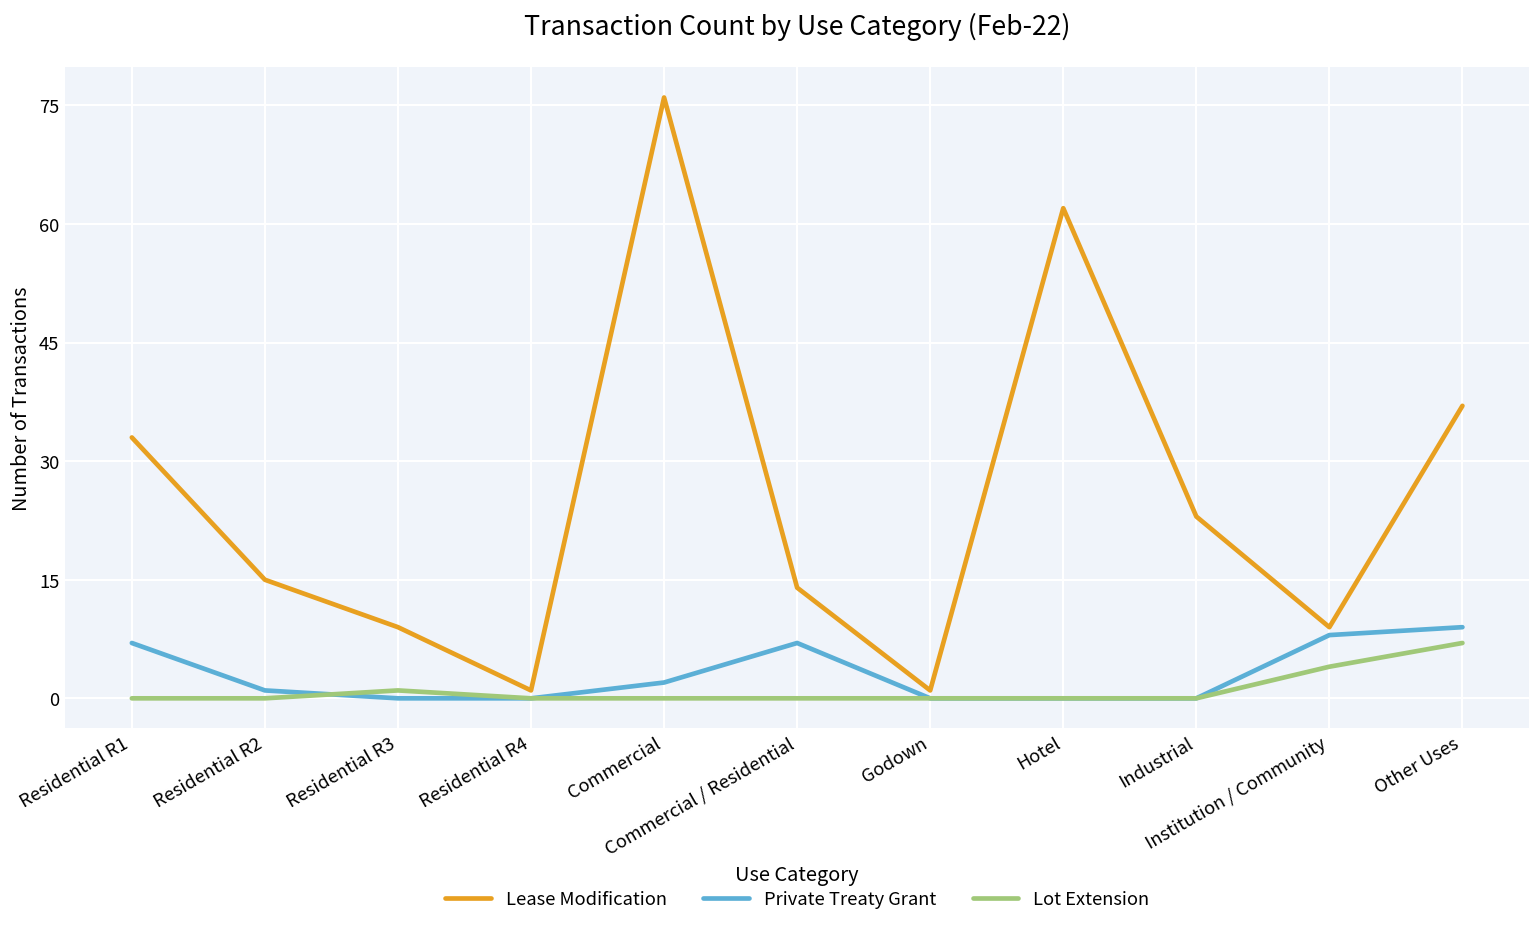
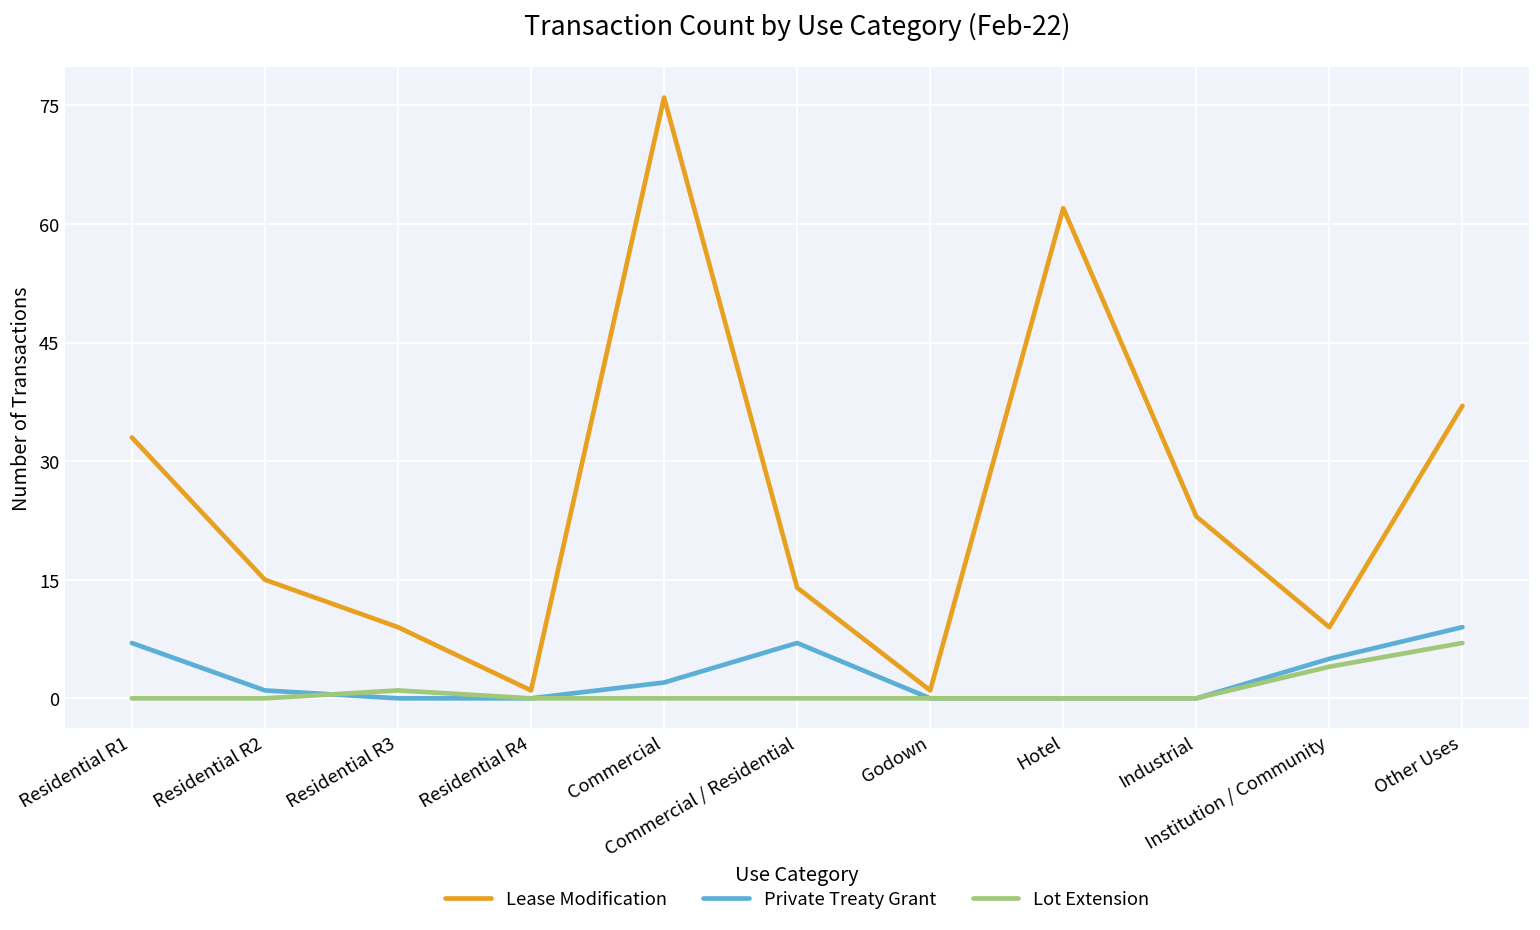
  {
    "Lease Modification": {
      "Residential R1": 33,
      "Residential R2": 15,
      "Residential R3": 9,
      "Residential R4": 1,
      "Commercial": 76,
      "Commercial / Residential": 14,
      "Godown": 1,
      "Hotel": 62,
      "Industrial": 23,
      "Institution / Community": 9,
      "Other Uses": 37
    },
    "Private Treaty Grant": {
      "Residential R1": 7,
      "Residential R2": 1,
      "Residential R3": 0,
      "Commercial": 2,
      "Commercial / Residential": 7,
-     "Institution / Community": 8,
+     "Institution / Community": 5,
      "Other Uses": 9
    },
    "Lot Extension": {
      "Residential R1": 0,
      "Residential R2": 0,
      "Residential R3": 1,
      "Commercial": 0,
      "Commercial / Residential": 0,
      "Institution / Community": 4,
      "Other Uses": 7
    }
  }
